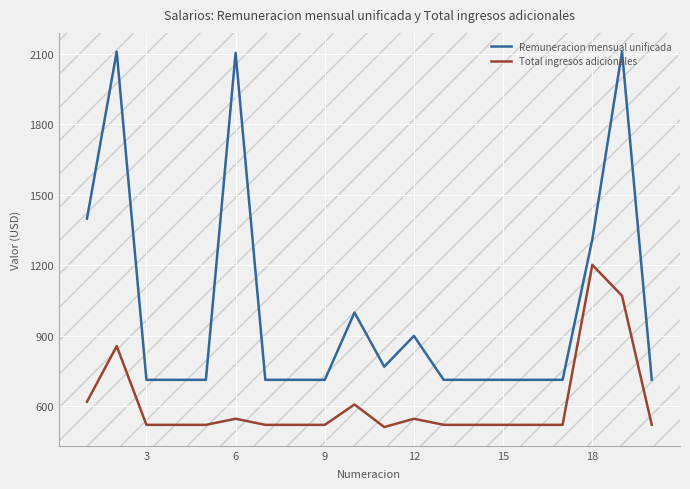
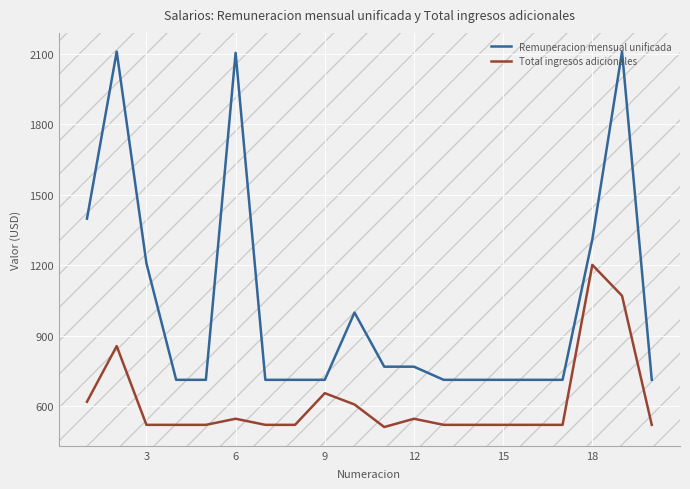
  {
    "Remuneracion mensual unificada": {
-     "3": 710,
+     "3": 1210,
      "6": 2110,
      "9": 710,
-     "12": 900,
+     "12": 770,
      "15": 710,
      "18": 1310
    },
    "Total ingresos adicionales": {
      "3": 520,
      "6": 550,
-     "9": 520,
+     "9": 660,
      "12": 550,
      "15": 520,
      "18": 1200
    }
  }
